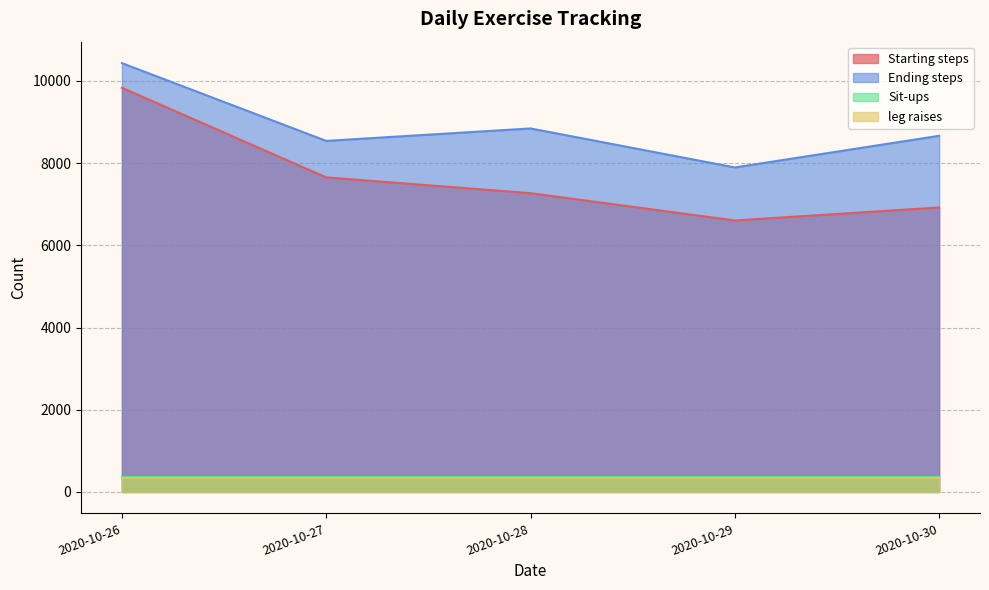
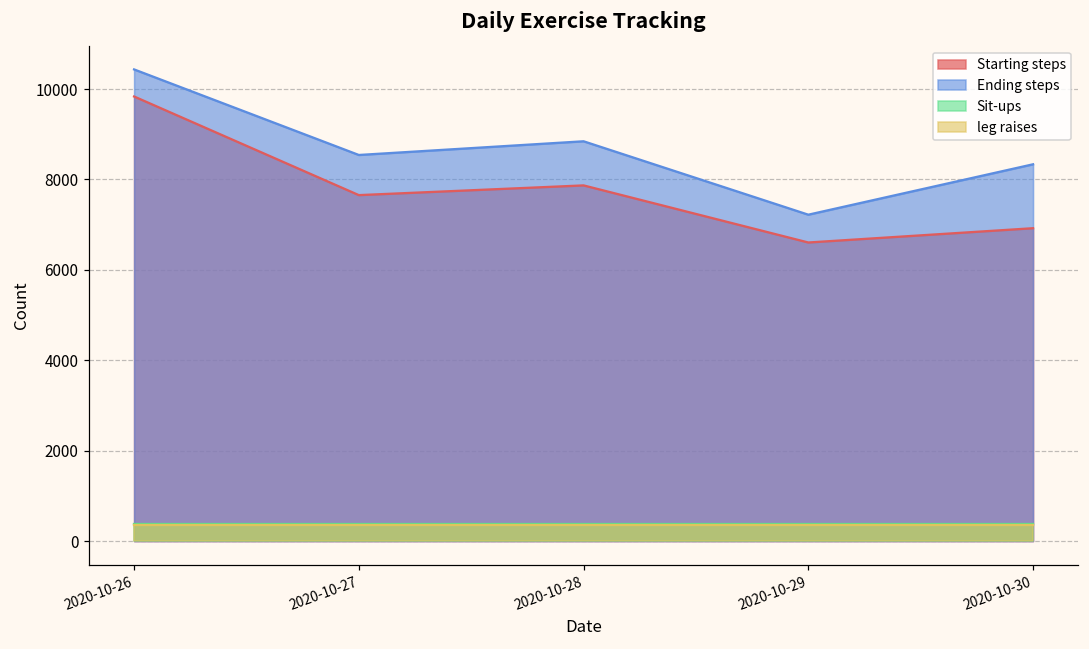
  {
    "Starting steps": {
      "2020-10-26": 9800,
      "2020-10-27": 7700,
-     "2020-10-28": 7300,
+     "2020-10-28": 7900,
      "2020-10-29": 6600,
      "2020-10-30": 6900
    },
    "Ending steps": {
      "2020-10-26": 10400,
      "2020-10-27": 8500,
      "2020-10-28": 8800,
-     "2020-10-29": 7900,
-     "2020-10-30": 8700
+     "2020-10-29": 7200,
+     "2020-10-30": 8300
    }
  }
